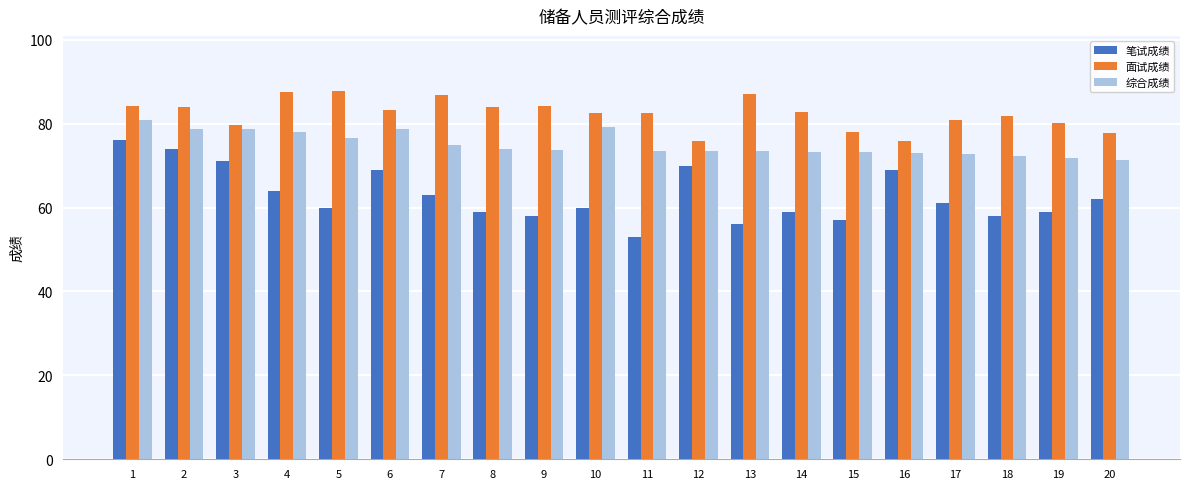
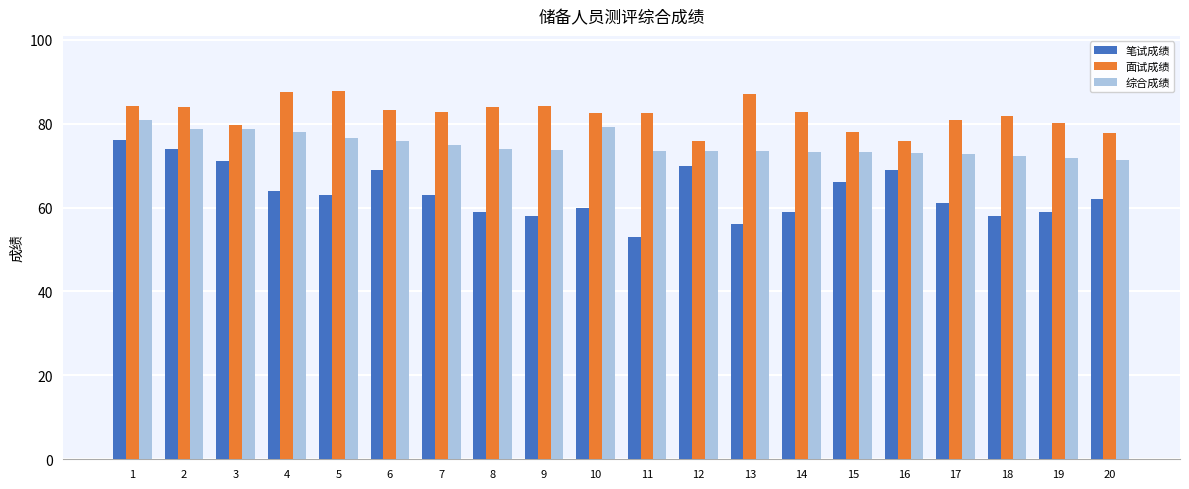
  {
    "笔试成绩": {
      "1": 76,
      "2": 74,
      "3": 71,
      "4": 64,
-     "5": 60,
+     "5": 63,
      "6": 69,
      "7": 63,
      "8": 59,
      "9": 58,
      "10": 60,
      "11": 53,
      "12": 70,
      "13": 56,
      "14": 59,
-     "15": 57,
+     "15": 66,
      "16": 69,
      "17": 61,
      "18": 58,
      "19": 59,
      "20": 62
    },
    "面试成绩": {
      "1": 84,
      "2": 84,
      "3": 80,
      "4": 88,
      "5": 88,
      "6": 83,
-     "7": 87,
+     "7": 83,
      "8": 84,
      "9": 84,
      "10": 83,
      "11": 83,
      "12": 76,
      "13": 87,
      "14": 83,
      "15": 78,
      "16": 76,
      "17": 81,
      "18": 82,
      "19": 80,
      "20": 78
    },
    "综合成绩": {
      "1": 81,
      "2": 79,
      "3": 79,
      "4": 78,
      "5": 77,
-     "6": 79,
+     "6": 76,
      "7": 75,
      "8": 74,
      "9": 74,
      "10": 79,
      "11": 74,
      "12": 73,
      "13": 73,
      "14": 73,
      "15": 73,
      "16": 73,
      "17": 73,
      "18": 72,
      "19": 72,
      "20": 71
    }
  }
